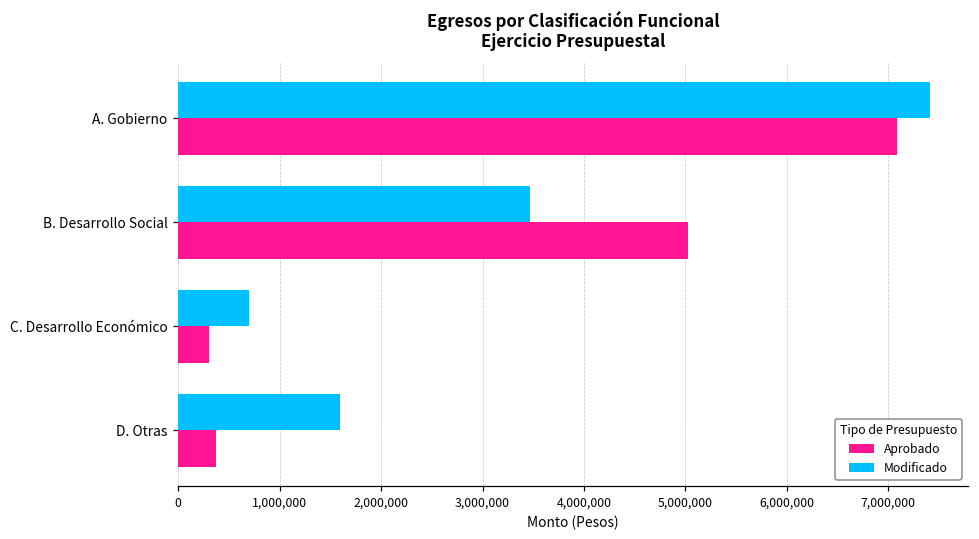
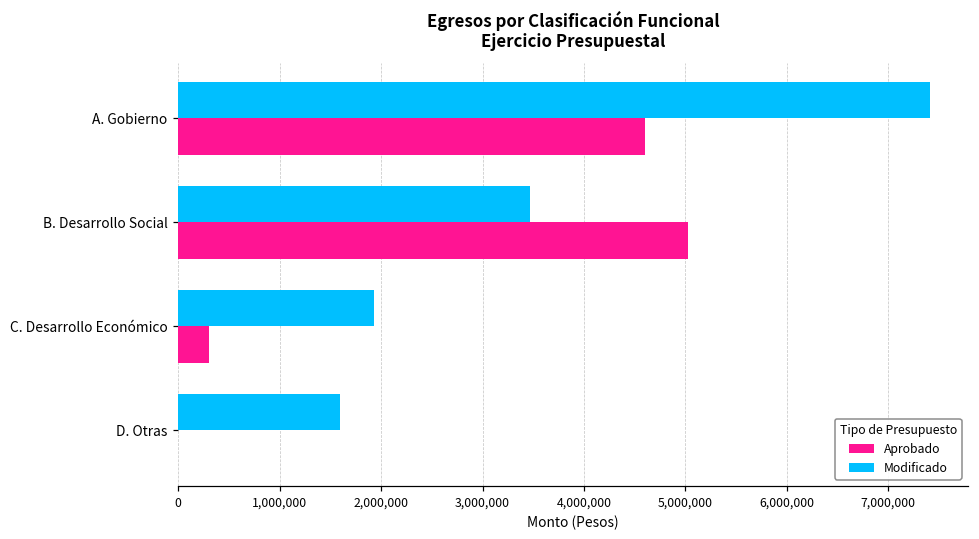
  {
    "Aprobado": {
-     "A. Gobierno": "7,100,000",
+     "A. Gobierno": "4,600,000",
      "B. Desarrollo Social": "5,000,000",
      "C. Desarrollo Económico": "300,000",
-     "D. Otras": "400,000"
+     "D. Otras": "0"
    },
    "Modificado": {
      "A. Gobierno": "7,400,000",
      "B. Desarrollo Social": "3,500,000",
-     "C. Desarrollo Económico": "700,000",
+     "C. Desarrollo Económico": "1,900,000",
      "D. Otras": "1,600,000"
    }
  }
